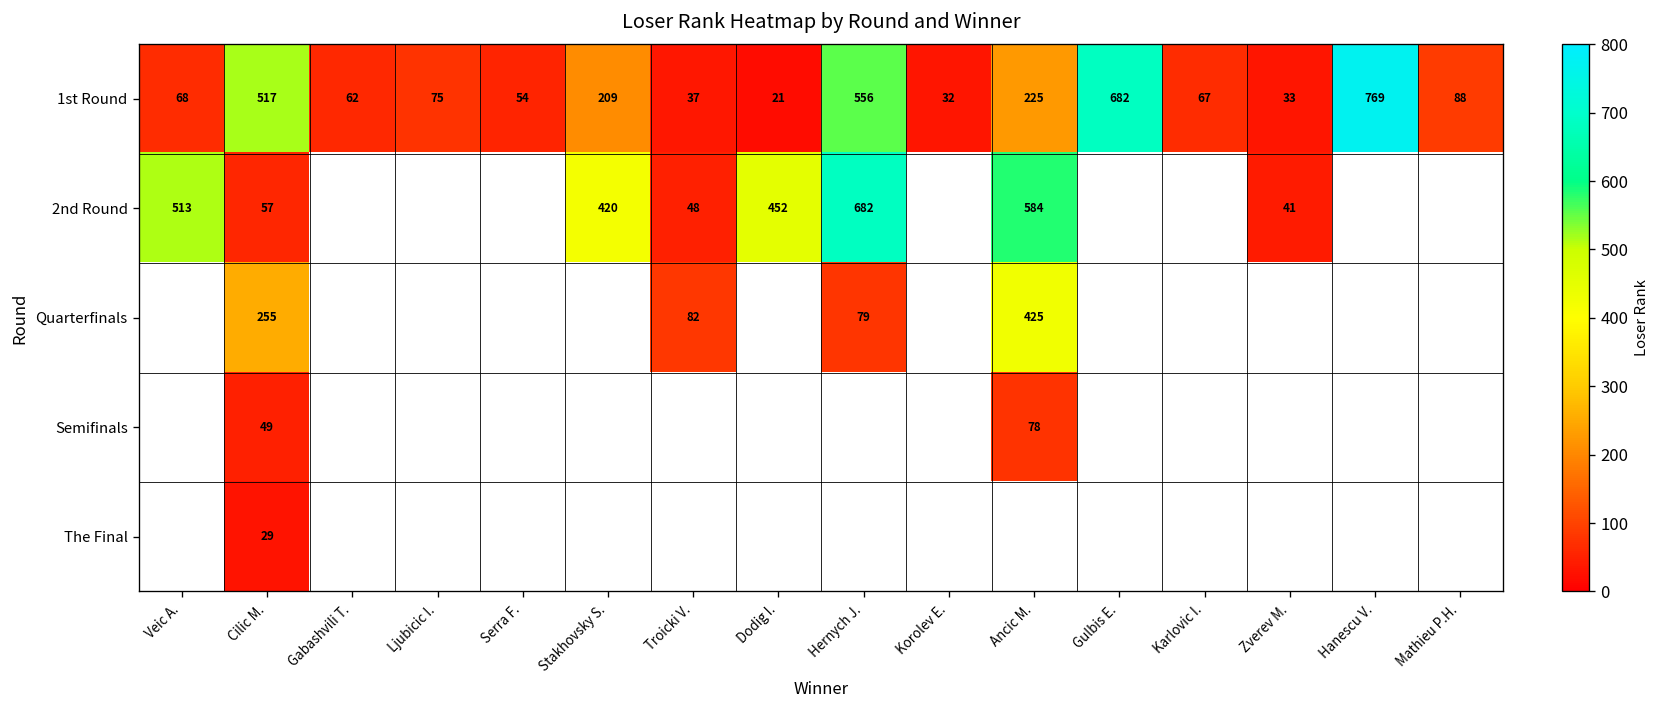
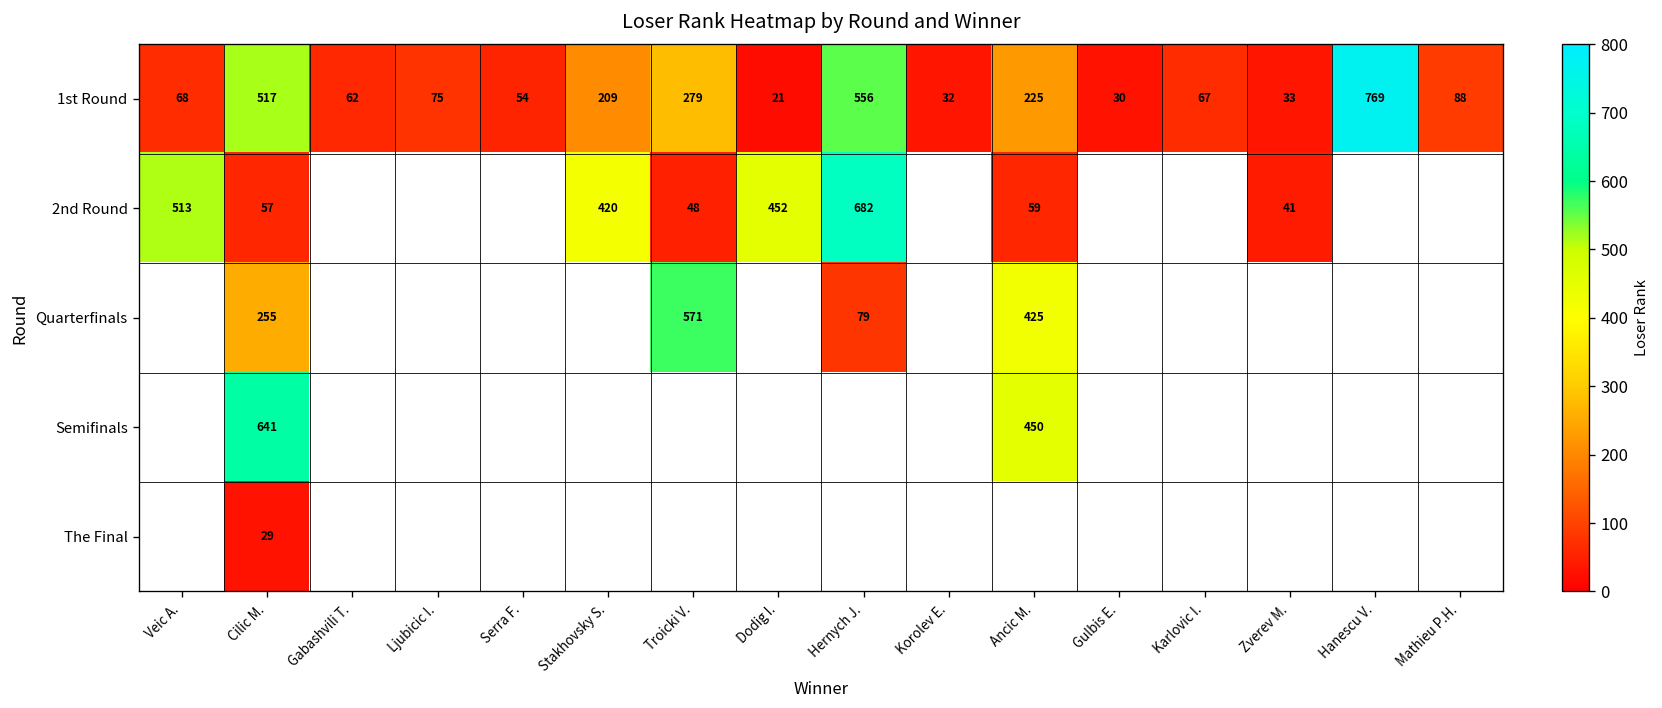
  {
    "1st Round": {
      "Veic A.": 68,
      "Cilic M.": 517,
      "Gabashvili T.": 62,
      "Ljubicic I.": 75,
      "Serra F.": 54,
      "Stakhovsky S.": 209,
-     "Troicki V.": 37,
+     "Troicki V.": 279,
      "Dodig I.": 21,
      "Hernych J.": 556,
      "Korolev E.": 32,
      "Ancic M.": 225,
-     "Gulbis E.": 682,
+     "Gulbis E.": 30,
      "Karlovic I.": 67,
      "Zverev M.": 33,
      "Hanescu V.": 769,
      "Mathieu P.H.": 88
    },
    "2nd Round": {
      "Veic A.": 513,
      "Cilic M.": 57,
      "Stakhovsky S.": 420,
      "Troicki V.": 48,
      "Dodig I.": 452,
      "Hernych J.": 682,
-     "Ancic M.": 584,
+     "Ancic M.": 59,
      "Zverev M.": 41
    },
    "Quarterfinals": {
      "Cilic M.": 255,
-     "Troicki V.": 82,
+     "Troicki V.": 571,
      "Hernych J.": 79,
      "Ancic M.": 425
    },
    "Semifinals": {
-     "Cilic M.": 49,
-     "Ancic M.": 78
+     "Cilic M.": 641,
+     "Ancic M.": 450
    },
    "The Final": {
      "Cilic M.": 29
    }
  }
